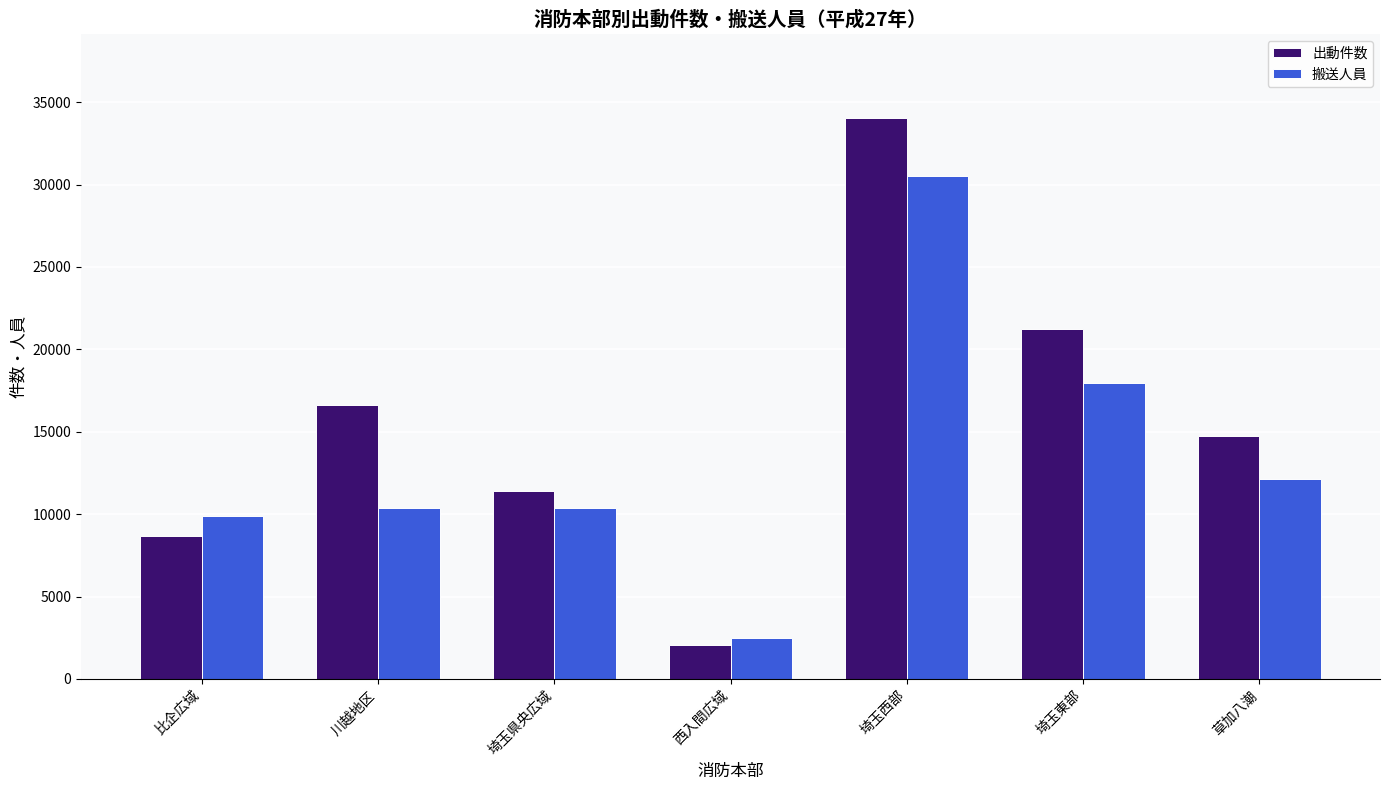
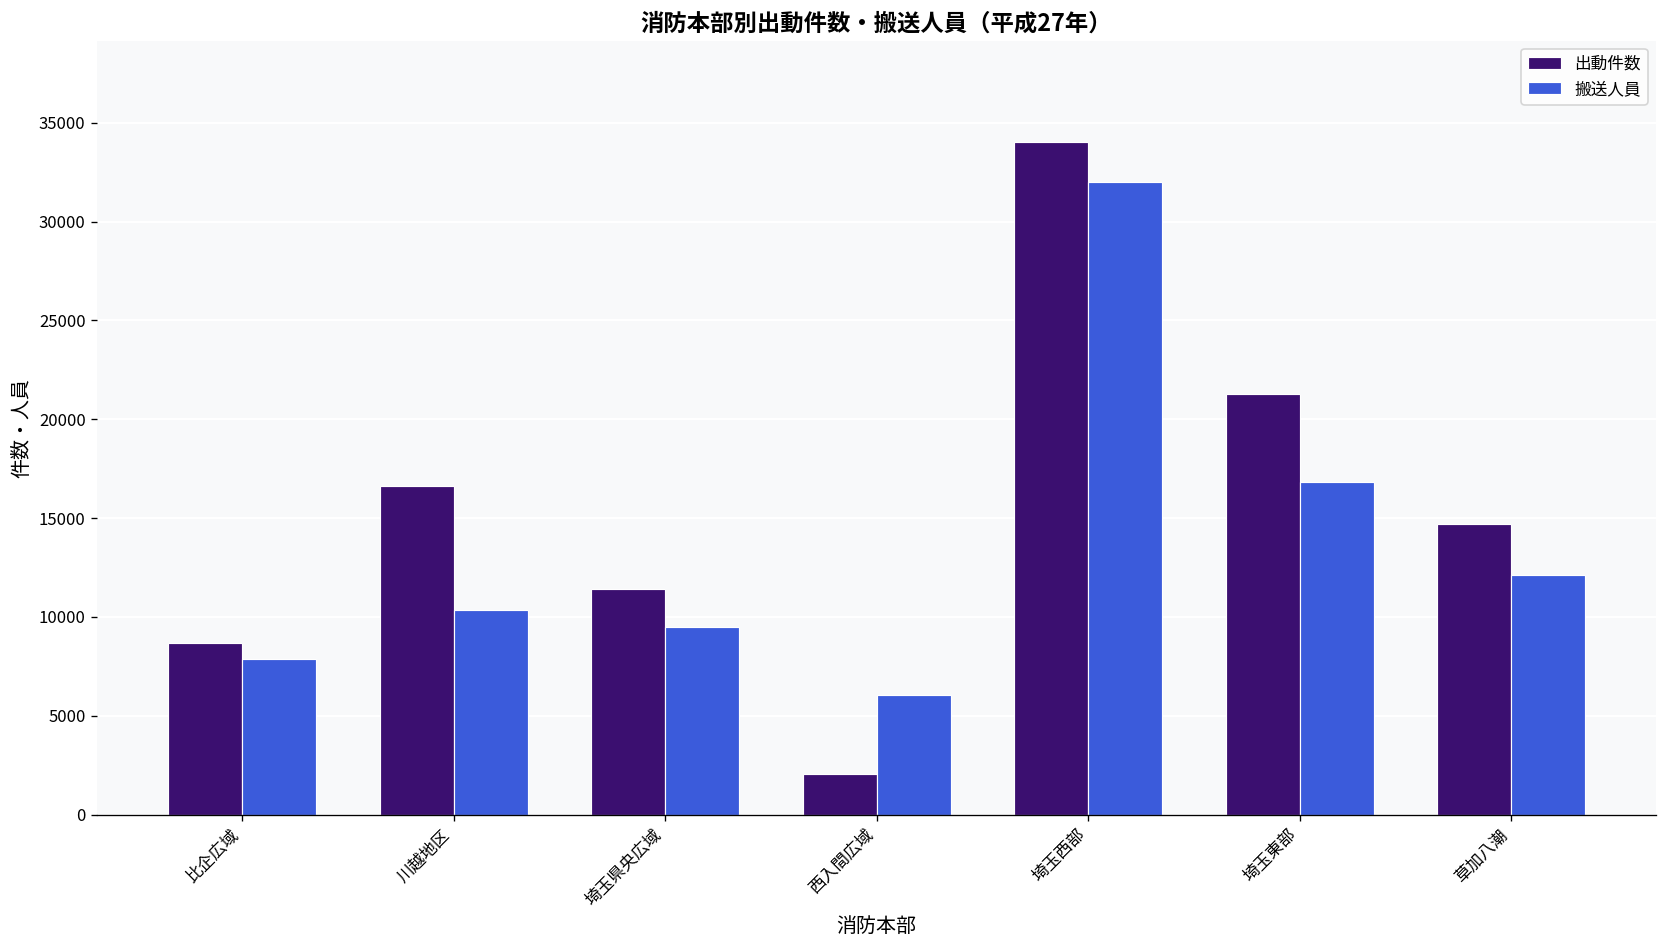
  {
    "出動件数": {
      "比企広域": 8700,
      "川越地区": 16600,
      "埼玉県央広域": 11400,
      "西入間広域": 2100,
      "埼玉西部": 34000,
      "埼玉東部": 21300,
      "草加八潮": 14700
    },
    "搬送人員": {
-     "比企広域": 9900,
+     "比企広域": 7900,
      "川越地区": 10300,
-     "埼玉県央広域": 10400,
-     "西入間広域": 2500,
-     "埼玉西部": 30500,
-     "埼玉東部": 17900,
+     "埼玉県央広域": 9500,
+     "西入間広域": 6100,
+     "埼玉西部": 32000,
+     "埼玉東部": 16800,
      "草加八潮": 12100
    }
  }
